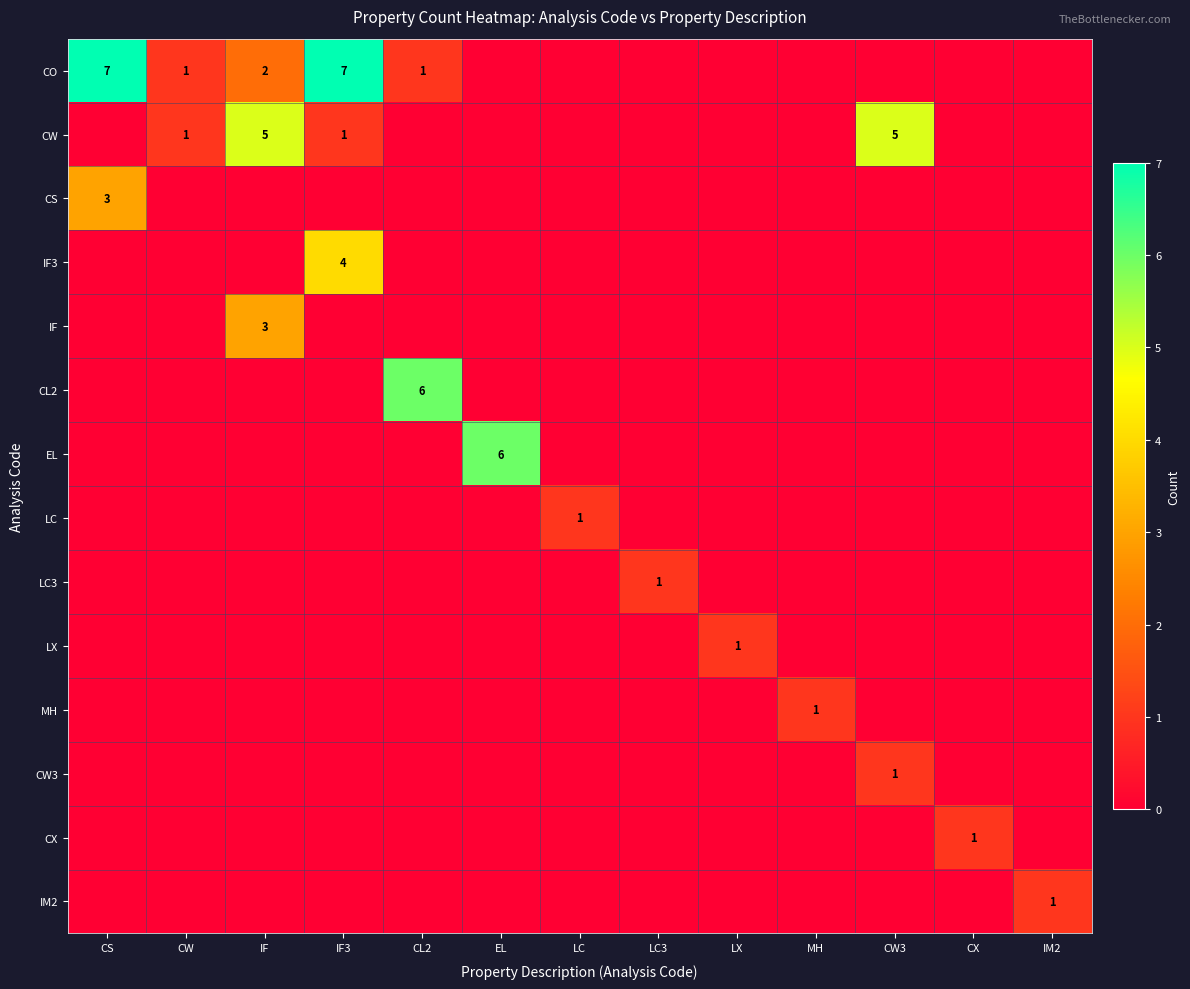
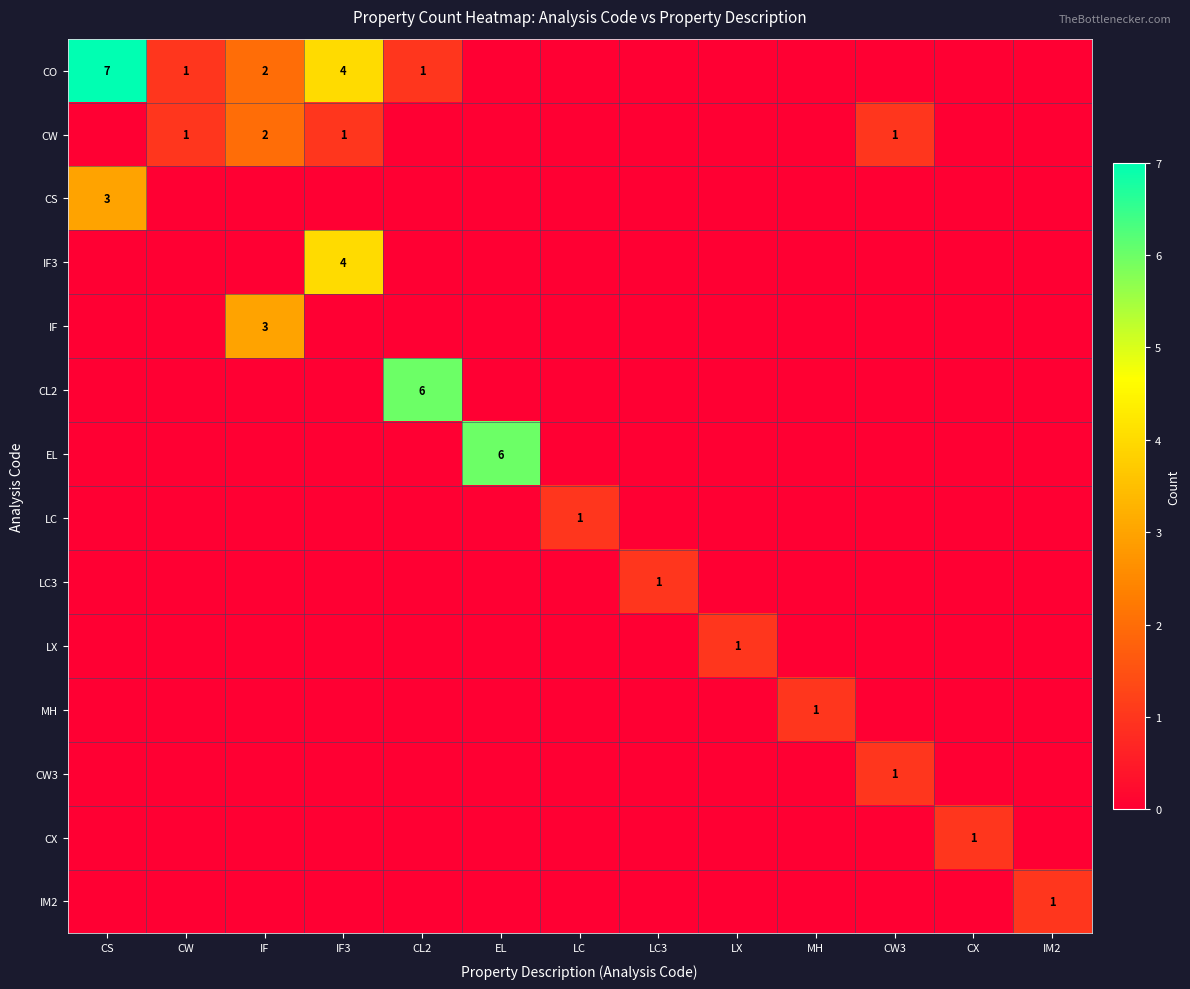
  {
    "CO": {
      "CS": 7,
      "CW": 1,
      "IF": 2,
-     "IF3": 7,
+     "IF3": 4,
      "CL2": 1
    },
    "CW": {
      "CW": 1,
-     "IF": 5,
+     "IF": 2,
      "IF3": 1,
-     "CW3": 5
+     "CW3": 1
    },
    "CS": {
      "CS": 3
    },
    "IF3": {
      "IF3": 4
    },
    "IF": {
      "IF": 3
    },
    "CL2": {
      "CL2": 6
    },
    "EL": {
      "EL": 6
    },
    "LC": {
      "LC": 1
    },
    "LC3": {
      "LC3": 1
    },
    "LX": {
      "LX": 1
    },
    "MH": {
      "MH": 1
    },
    "CW3": {
      "CW3": 1
    },
    "CX": {
      "CX": 1
    },
    "IM2": {
      "IM2": 1
    }
  }
